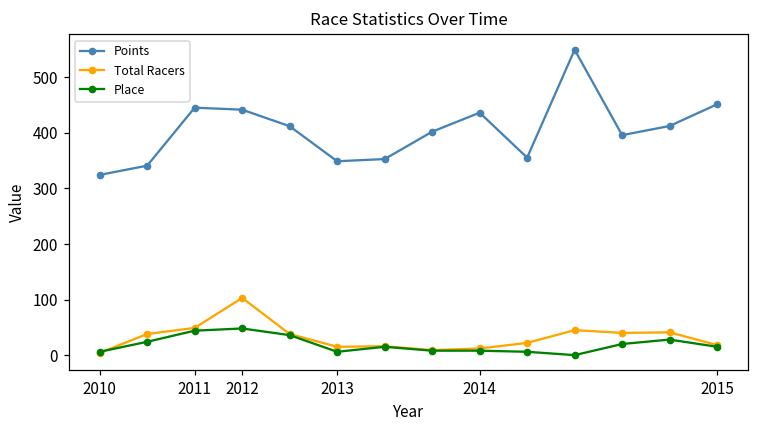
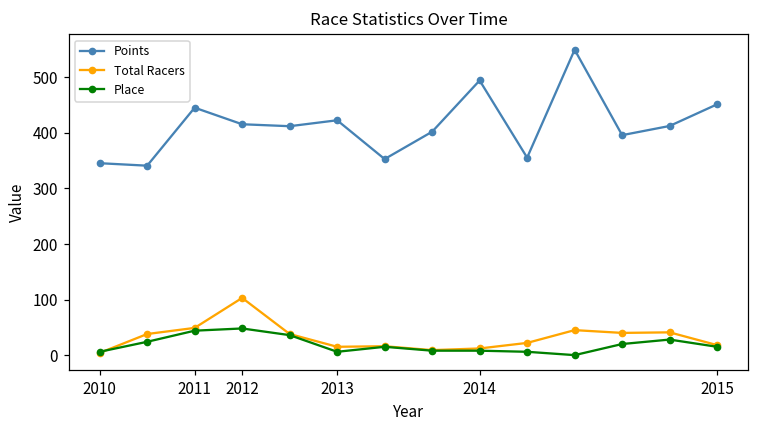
  {
    "Points": {
-     "2010": 320,
+     "2010": 350,
      "2011": 450,
-     "2012": 440,
-     "2013": 350,
-     "2014": 440,
+     "2012": 420,
+     "2013": 420,
+     "2014": 490,
      "2015": 450
    },
    "Total Racers": {
      "2012": 100,
      "2013": 20
    },
    "Place": {
      "2012": 50,
      "2013": 10
    }
  }
